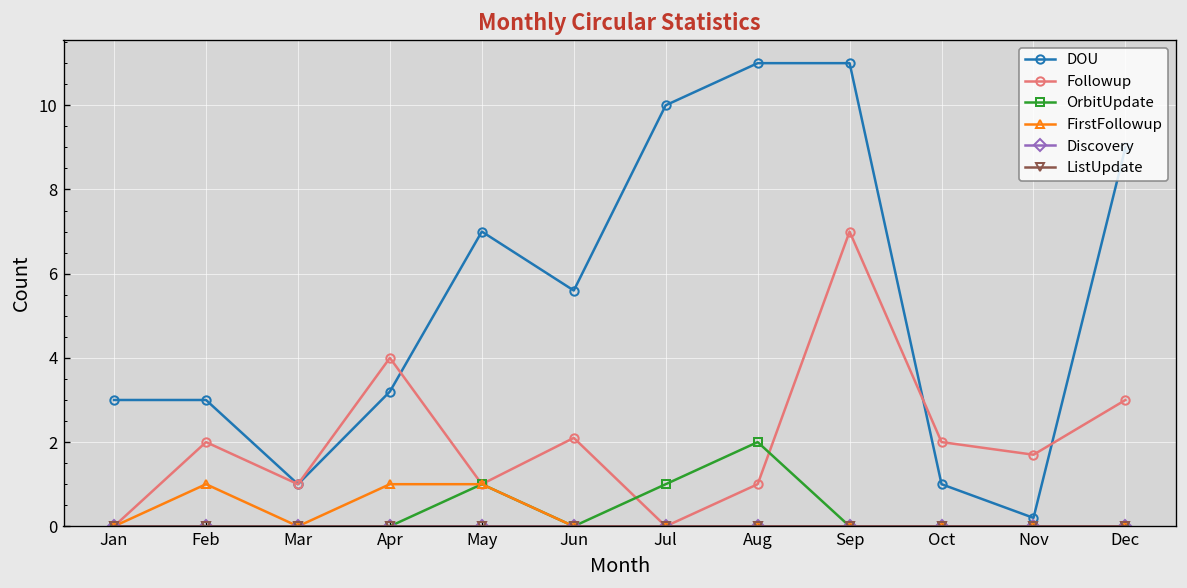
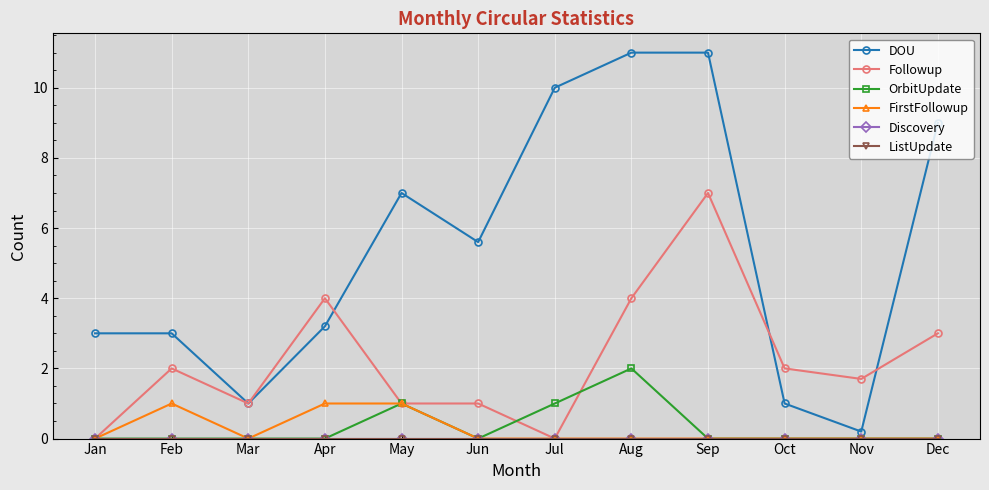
  {
    "DOU": {
      "Jan": 3.0,
      "Feb": 3.0,
      "Apr": 3.2,
      "May": 7.0,
      "Jun": 5.6,
      "Jul": 10.0,
      "Aug": 11.0,
      "Sep": 11.0,
      "Oct": 1.0,
      "Nov": 0.2
    },
    "Followup": {
      "Feb": 2.0,
      "Apr": 4.0,
-     "Jun": 2.1,
-     "Aug": 1,
+     "Jun": 1.0,
+     "Aug": 4,
      "Sep": 7.0,
      "Oct": 2.0,
      "Nov": 1.7,
      "Dec": 3.0
    },
    "OrbitUpdate": {
      "Jul": 1.0,
      "Aug": 2.0
    },
    "FirstFollowup": {
      "Feb": 1.0,
      "Apr": 1.0
    },
    "ListUpdate": {
      "May": 0.0
    }
  }
